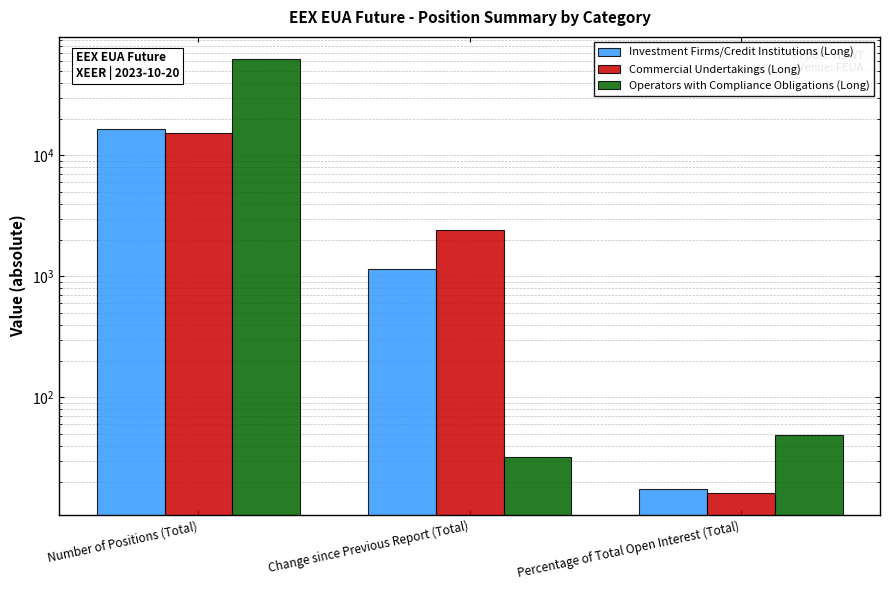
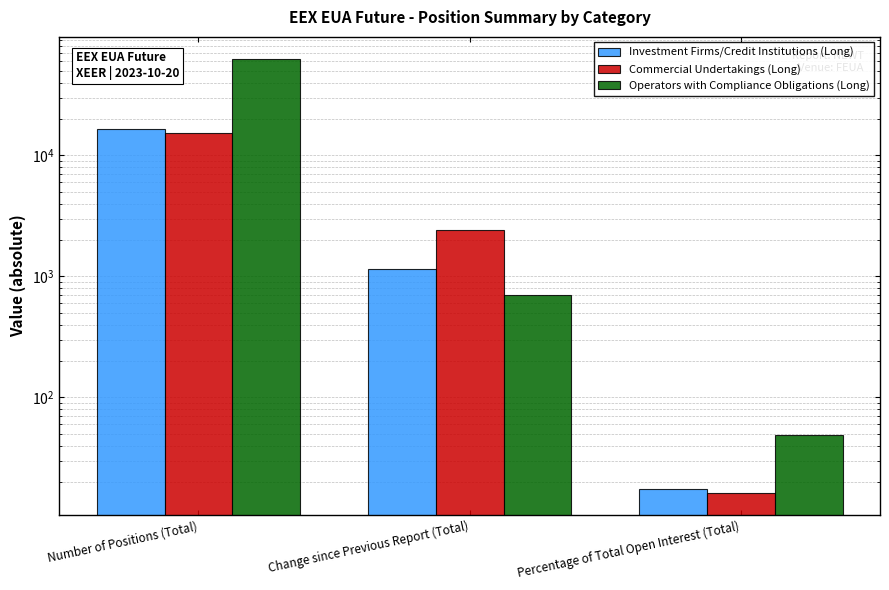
  {
    "Investment Firms/Credit Institutions (Long)": {
      "Number of Positions (Total)": 17000,
      "Change since Previous Report (Total)": 1200,
      "Percentage of Total Open Interest (Total)": 17
    },
    "Commercial Undertakings (Long)": {
      "Number of Positions (Total)": 15000,
      "Change since Previous Report (Total)": 2400,
      "Percentage of Total Open Interest (Total)": 16
    },
    "Operators with Compliance Obligations (Long)": {
      "Number of Positions (Total)": 60000,
-     "Change since Previous Report (Total)": 32,
+     "Change since Previous Report (Total)": 700,
      "Percentage of Total Open Interest (Total)": 49
    }
  }
